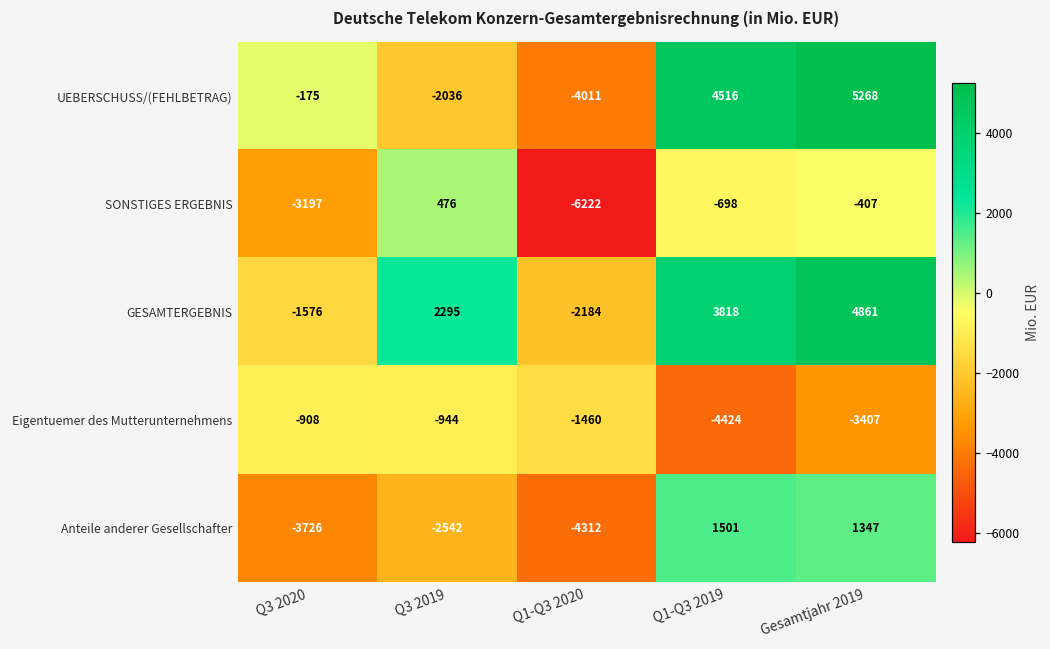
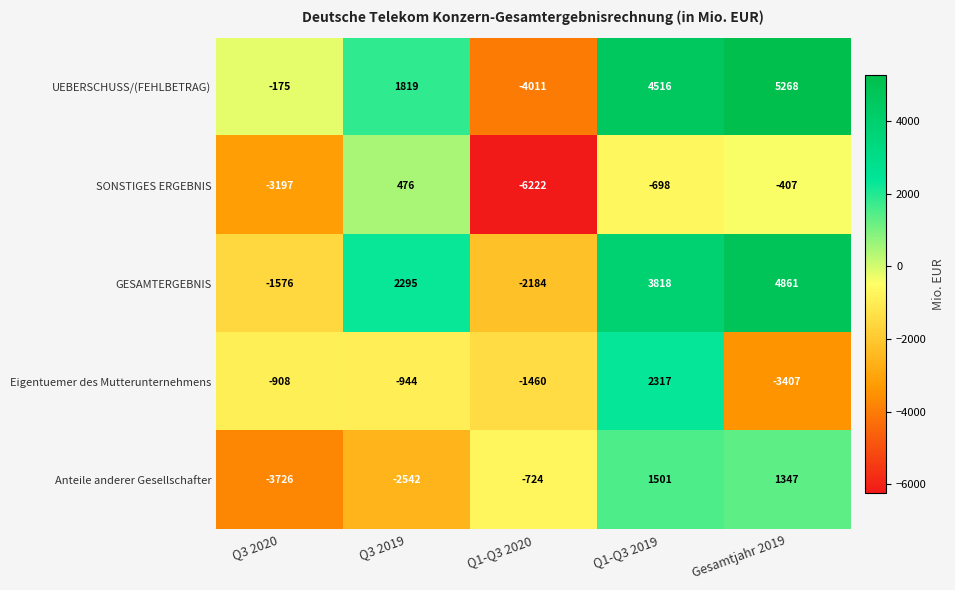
  {
    "UEBERSCHUSS/(FEHLBETRAG)": {
      "Q3 2020": -175,
-     "Q3 2019": -2036,
+     "Q3 2019": 1819,
      "Q1-Q3 2020": -4011,
      "Q1-Q3 2019": 4516,
      "Gesamtjahr 2019": 5268
    },
    "SONSTIGES ERGEBNIS": {
      "Q3 2020": -3197,
      "Q3 2019": 476,
      "Q1-Q3 2020": -6222,
      "Q1-Q3 2019": -698,
      "Gesamtjahr 2019": -407
    },
    "GESAMTERGEBNIS": {
      "Q3 2020": -1576,
      "Q3 2019": 2295,
      "Q1-Q3 2020": -2184,
      "Q1-Q3 2019": 3818,
      "Gesamtjahr 2019": 4861
    },
    "Eigentuemer des Mutterunternehmens": {
      "Q3 2020": -908,
      "Q3 2019": -944,
      "Q1-Q3 2020": -1460,
-     "Q1-Q3 2019": -4424,
+     "Q1-Q3 2019": 2317,
      "Gesamtjahr 2019": -3407
    },
    "Anteile anderer Gesellschafter": {
      "Q3 2020": -3726,
      "Q3 2019": -2542,
-     "Q1-Q3 2020": -4312,
+     "Q1-Q3 2020": -724,
      "Q1-Q3 2019": 1501,
      "Gesamtjahr 2019": 1347
    }
  }
